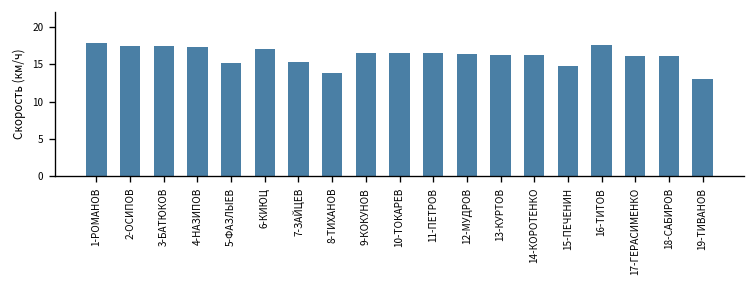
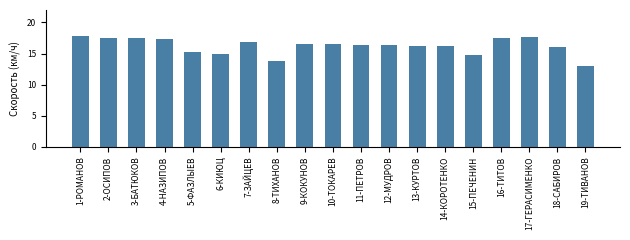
  {
    "1-РОМАНОВ": 18,
    "2-ОСИПОВ": 18,
    "3-БАТЮКОВ": 17,
    "4-НАЗИПОВ": 17,
    "5-ФАЗЛЫЕВ": 15,
-   "6-КИЮЦ": 17,
-   "7-ЗАЙЦЕВ": 15,
+   "6-КИЮЦ": 15,
+   "7-ЗАЙЦЕВ": 17,
    "8-ТИХАНОВ": 14,
    "9-КОКУНОВ": 17,
    "10-ТОКАРЕВ": 17,
    "11-ПЕТРОВ": 16,
    "12-МУДРОВ": 16,
    "13-КУРТОВ": 16,
    "14-КОРОТЕНКО": 16,
    "15-ПЕЧЕНИН": 15,
    "16-ТИТОВ": 18,
-   "17-ГЕРАСИМЕНКО": 16,
+   "17-ГЕРАСИМЕНКО": 18,
    "18-САБИРОВ": 16,
    "19-ТИВАНОВ": 13
  }
